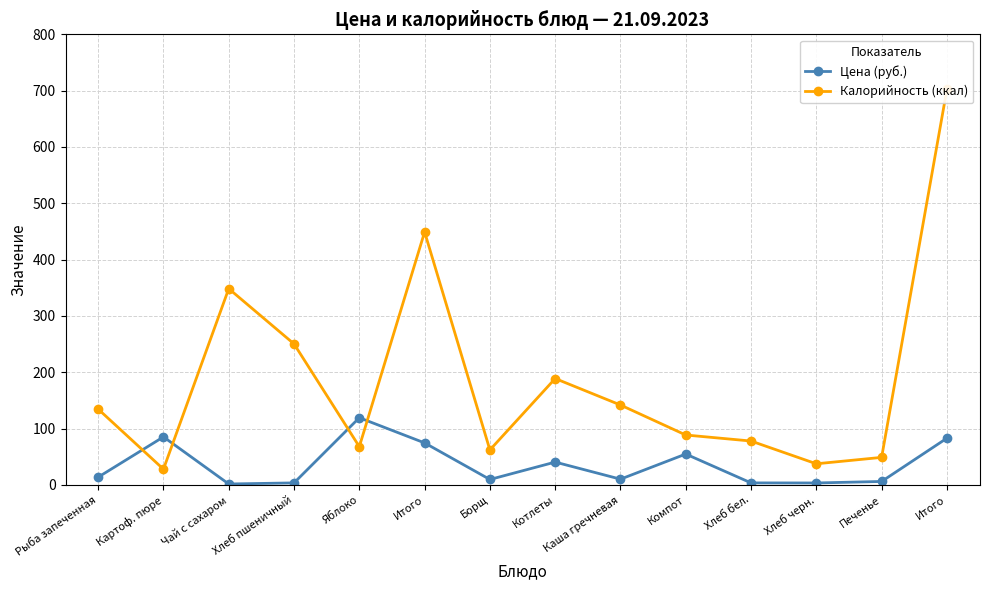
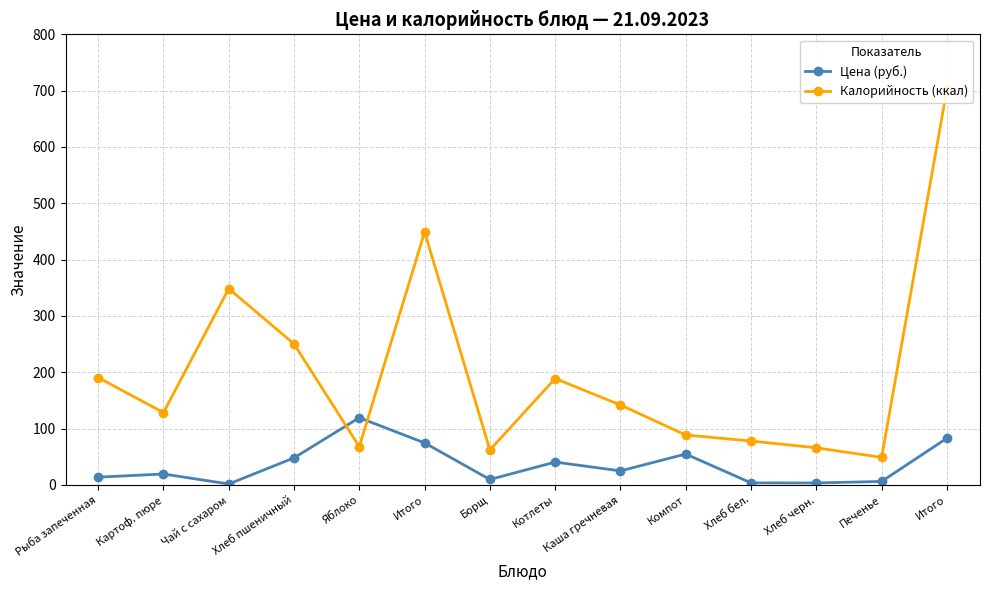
  {
    "Цена (руб.)": {
      "Рыба запеченная": 10,
-     "Картоф. пюре": 90,
+     "Картоф. пюре": 20,
      "Чай с сахаром": 0,
-     "Хлеб пшеничный": 0,
+     "Хлеб пшеничный": 50,
      "Яблоко": 120,
      "Борщ": 10,
      "Котлеты": 40,
-     "Каша гречневая": 10,
+     "Каша гречневая": 30,
      "Компот": 50,
      "Хлеб бел.": 0,
      "Хлеб черн.": 0,
      "Печенье": 10
    },
    "Калорийность (ккал)": {
-     "Рыба запеченная": 130,
-     "Картоф. пюре": 30,
+     "Рыба запеченная": 190,
+     "Картоф. пюре": 130,
      "Чай с сахаром": 350,
      "Хлеб пшеничный": 250,
      "Яблоко": 70,
      "Борщ": 60,
      "Котлеты": 190,
      "Каша гречневая": 140,
      "Компот": 90,
      "Хлеб бел.": 80,
-     "Хлеб черн.": 40,
+     "Хлеб черн.": 70,
      "Печенье": 50
    }
  }
